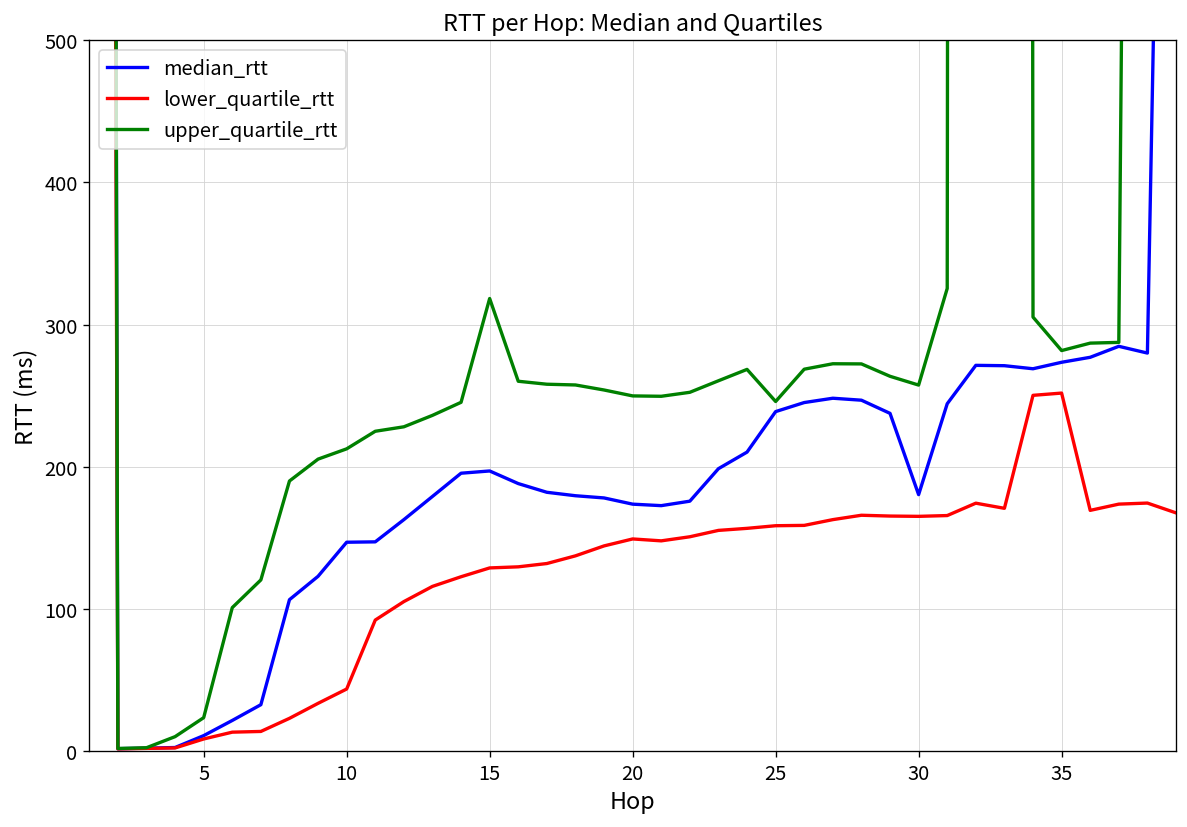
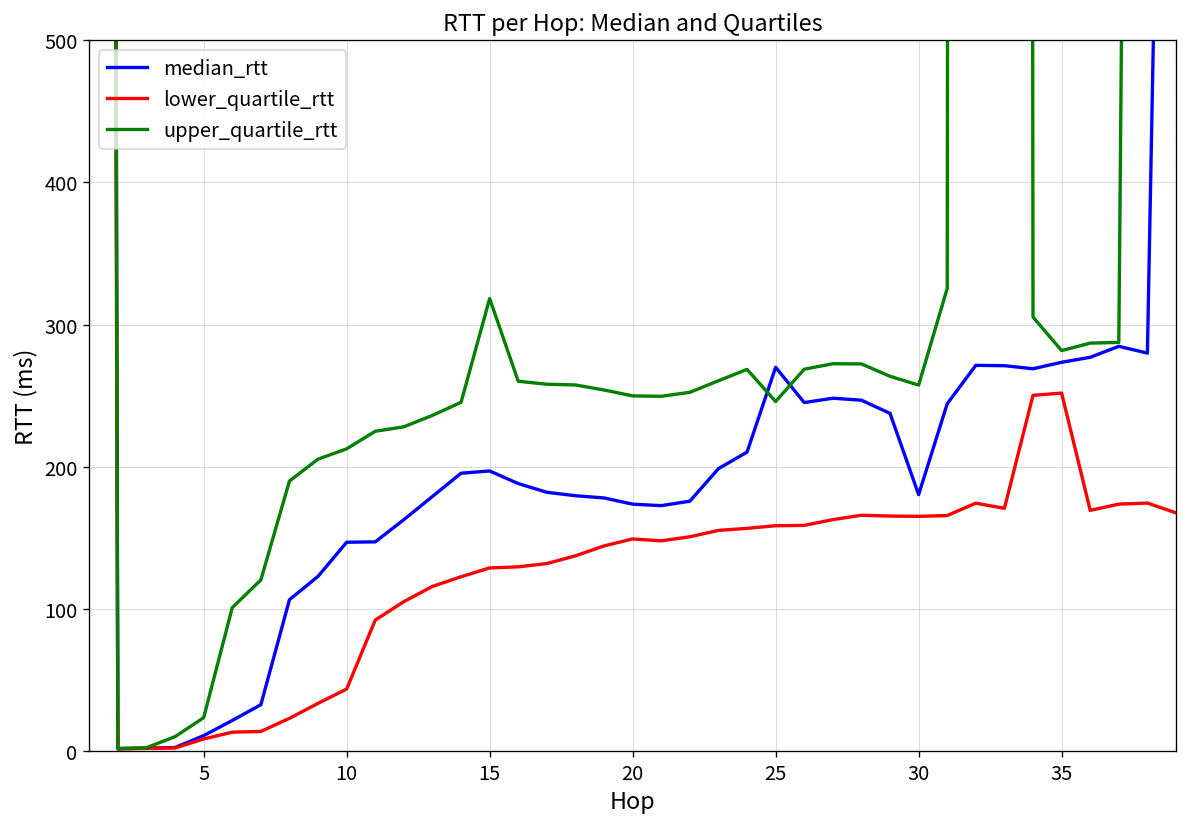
  {
    "median_rtt": {
      "5": 11,
      "10": 147,
      "15": 197,
      "20": 174,
-     "25": 239,
+     "25": 270,
      "30": 180,
      "35": 273
    },
    "lower_quartile_rtt": {
      "5": 9,
      "10": 44,
      "15": 129,
      "20": 149,
      "25": 158,
      "30": 165,
      "35": 252
    },
    "upper_quartile_rtt": {
      "5": 23,
      "10": 213,
      "15": 318,
      "20": 250,
      "25": 246,
      "30": 257,
      "35": 282
    }
  }
